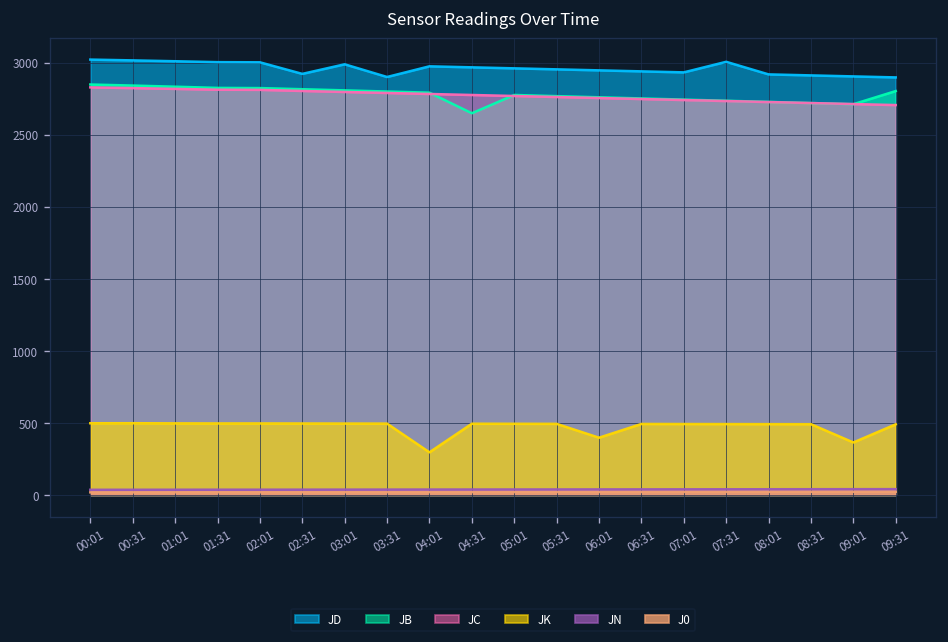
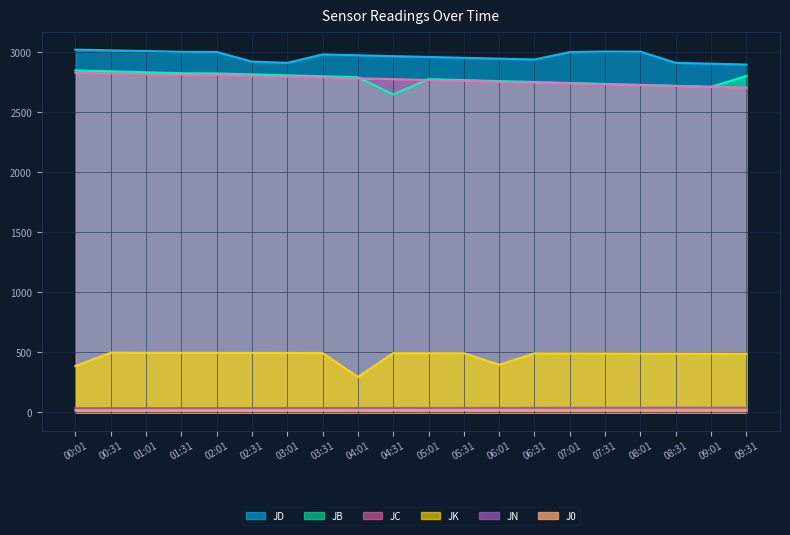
  {
    "JD": {
      "00:01": 3020,
      "00:31": 3020,
      "01:01": 3010,
      "01:31": 3000,
      "02:01": 3000,
      "02:31": 2920,
-     "03:01": 2990,
-     "03:31": 2900,
+     "03:01": 2910,
+     "03:31": 2980,
      "04:01": 2980,
      "04:31": 2970,
      "05:01": 2960,
      "05:31": 2950,
      "06:01": 2950,
      "06:31": 2940,
-     "07:01": 2930,
+     "07:01": 3000,
      "07:31": 3010,
-     "08:01": 2920,
+     "08:01": 3010,
      "08:31": 2910,
      "09:01": 2910,
      "09:31": 2900
    },
    "JB": {
      "04:31": 2650,
      "09:31": 2800
    },
    "JK": {
-     "00:01": 500,
+     "00:01": 390,
      "00:31": 500,
      "01:01": 500,
      "01:31": 500,
      "02:01": 500,
      "02:31": 500,
      "03:01": 500,
      "03:31": 490,
      "04:01": 300,
      "04:31": 490,
      "05:01": 490,
      "05:31": 490,
      "06:01": 400,
      "06:31": 490,
      "07:01": 490,
      "07:31": 490,
      "08:01": 490,
      "08:31": 490,
-     "09:01": 360,
+     "09:01": 490,
      "09:31": 490
    }
  }
